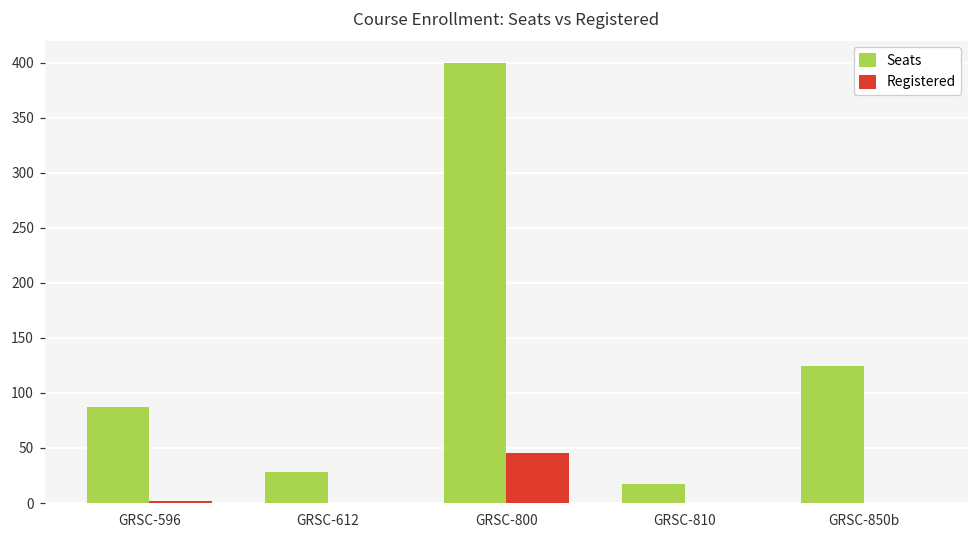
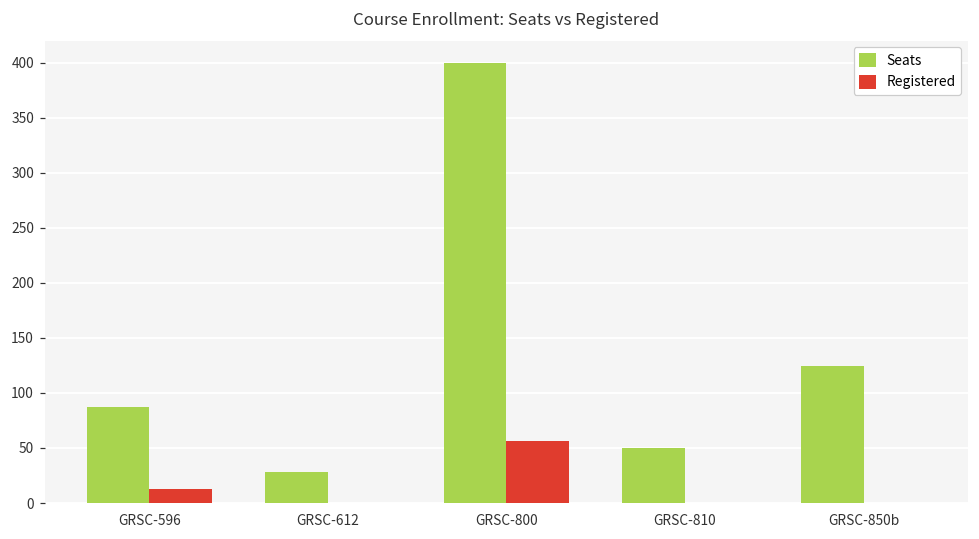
  {
    "Seats": {
      "GRSC-596": 87,
      "GRSC-612": 28,
      "GRSC-800": 400,
-     "GRSC-810": 17,
+     "GRSC-810": 50,
      "GRSC-850b": 124
    },
    "Registered": {
-     "GRSC-596": 2,
+     "GRSC-596": 13,
      "GRSC-612": 0,
-     "GRSC-800": 45,
+     "GRSC-800": 56,
      "GRSC-810": 0,
      "GRSC-850b": 0
    }
  }
